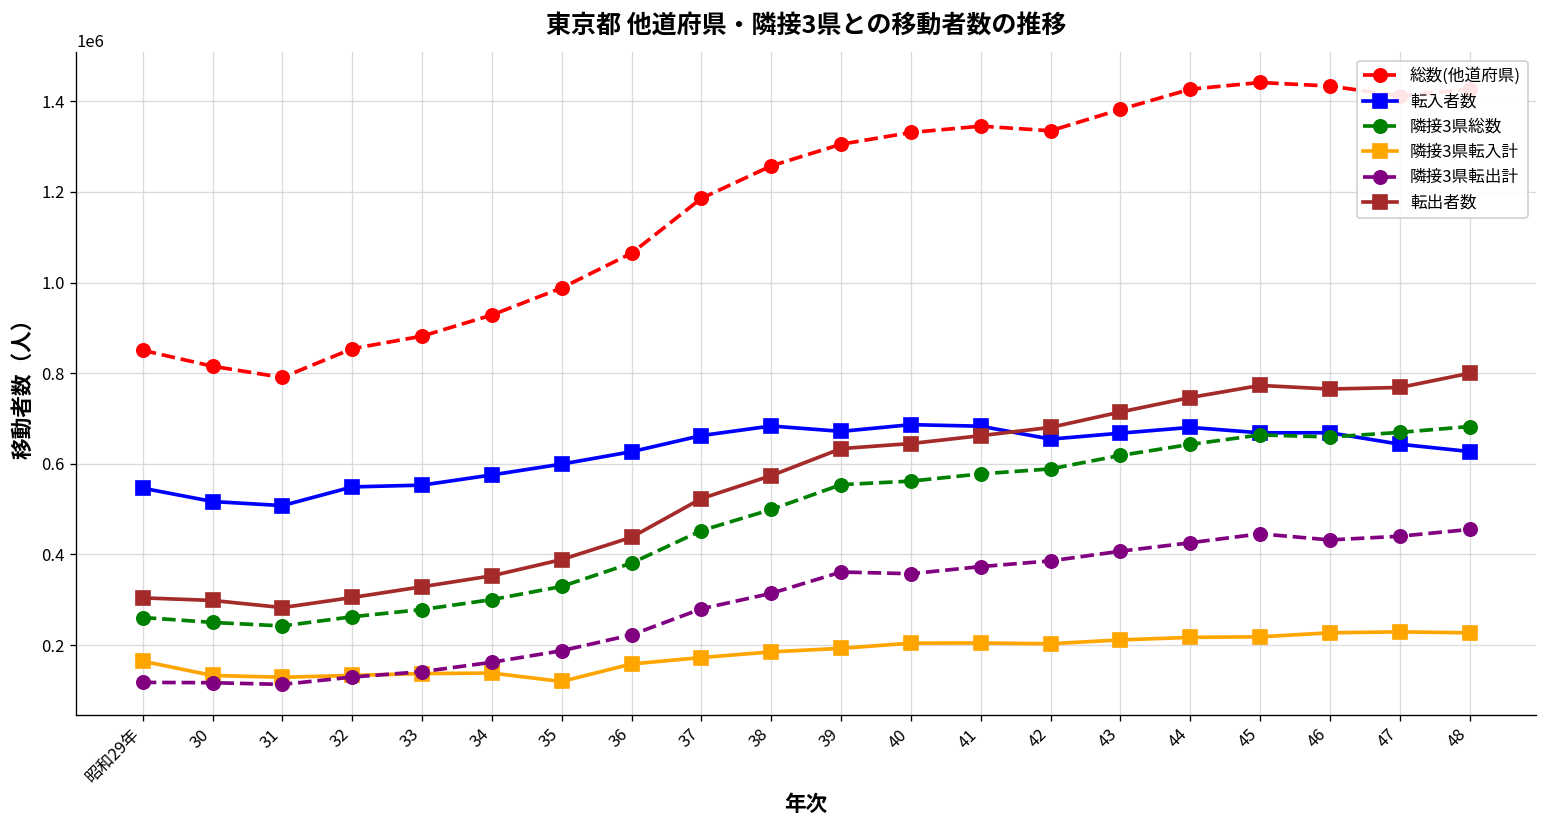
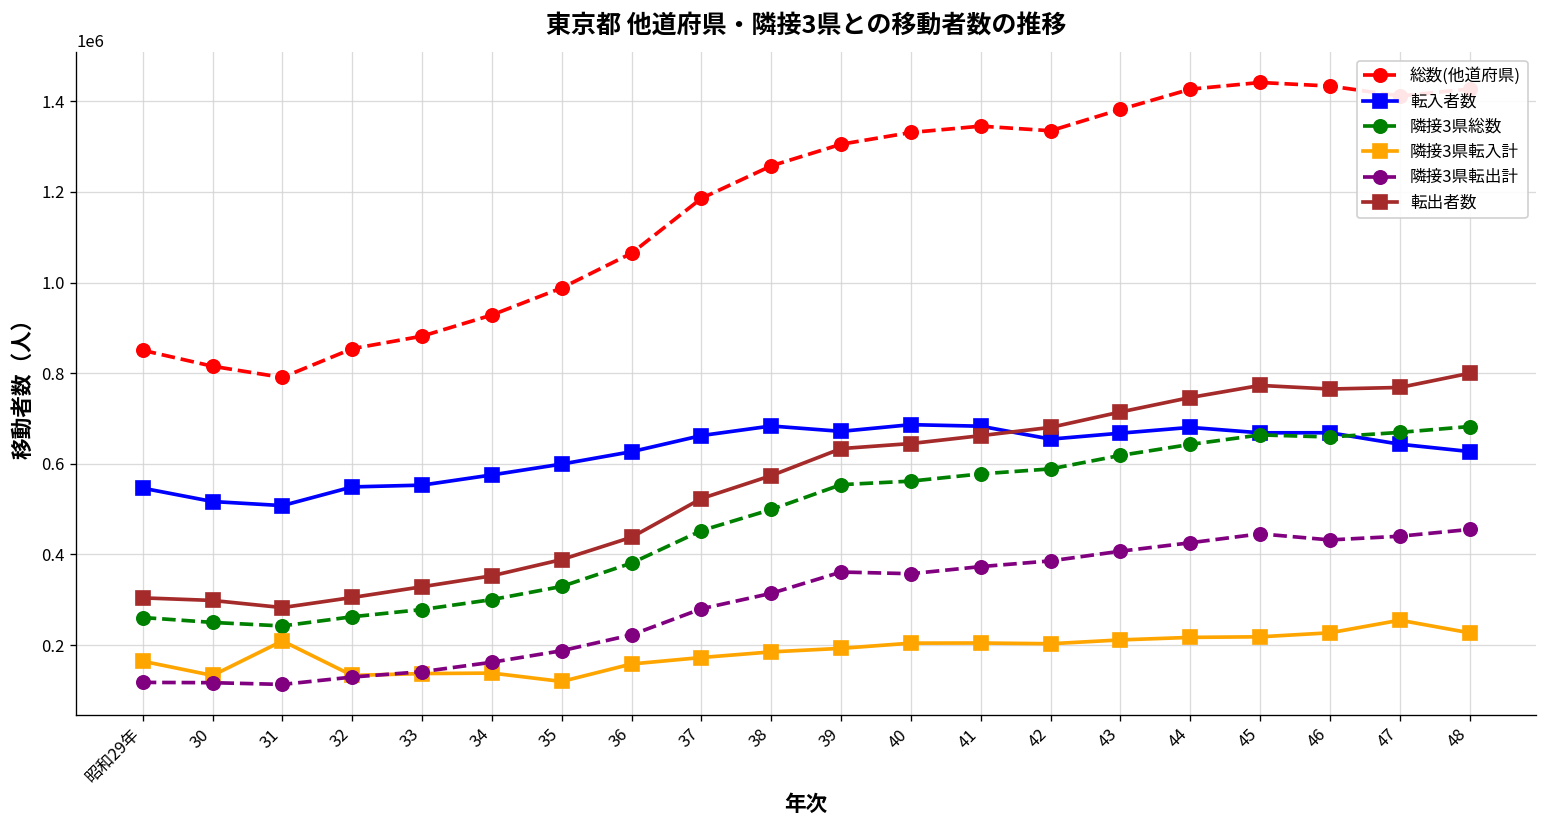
  {
    "総数(他道府県)": {
      "昭和29年": 850000,
      "30": 820000,
      "31": 790000,
      "32": 850000,
      "33": 880000,
      "34": 930000,
      "35": 990000,
      "36": 1060000,
      "37": 1190000,
      "38": 1260000,
      "39": 1310000,
      "40": 1330000,
      "41": 1350000,
      "42": 1340000,
      "43": 1380000,
      "44": 1430000,
      "45": 1440000,
      "46": 1430000
    },
    "転入者数": {
      "昭和29年": 550000,
      "30": 520000,
      "31": 510000,
      "32": 550000,
      "33": 550000,
      "34": 580000,
      "35": 600000,
      "36": 630000,
      "37": 660000,
      "38": 680000,
      "39": 670000,
      "40": 690000,
      "41": 680000,
      "42": 650000,
      "43": 670000,
      "44": 680000,
      "46": 670000,
      "47": 640000,
      "48": 630000
    },
    "隣接3県総数": {
      "昭和29年": 260000,
      "30": 250000,
      "31": 240000,
      "32": 260000,
      "33": 280000,
      "34": 300000,
      "35": 330000,
      "36": 380000,
      "37": 450000,
      "38": 500000,
      "39": 550000,
      "40": 560000,
      "41": 580000,
      "42": 590000,
      "43": 620000,
      "44": 640000,
      "46": 660000,
      "47": 670000,
      "48": 680000
    },
    "隣接3県転入計": {
      "昭和29年": 160000,
      "30": 130000,
-     "31": 130000,
+     "31": 210000,
      "34": 140000,
      "35": 120000,
      "36": 160000,
      "37": 170000,
      "38": 190000,
      "39": 190000,
      "40": 200000,
      "41": 200000,
      "42": 200000,
      "43": 210000,
      "44": 220000,
      "45": 220000,
      "46": 230000,
-     "47": 230000,
+     "47": 250000,
      "48": 230000
    },
    "隣接3県転出計": {
      "昭和29年": 120000,
      "30": 120000,
      "31": 110000,
      "34": 160000,
      "35": 190000,
      "36": 220000,
      "37": 280000,
      "38": 310000,
      "39": 360000,
      "40": 360000,
      "41": 370000,
      "42": 390000,
      "43": 410000,
      "44": 430000,
      "45": 450000,
      "46": 430000,
      "47": 440000,
      "48": 460000
    },
    "転出者数": {
      "昭和29年": 300000,
      "30": 300000,
      "31": 280000,
      "32": 310000,
      "33": 330000,
      "34": 350000,
      "35": 390000,
      "36": 440000,
      "37": 520000,
      "38": 570000,
      "39": 630000,
      "40": 640000,
      "41": 660000,
      "42": 680000,
      "43": 710000,
      "44": 750000,
      "45": 770000,
      "46": 770000,
      "47": 770000,
      "48": 800000
    }
  }
